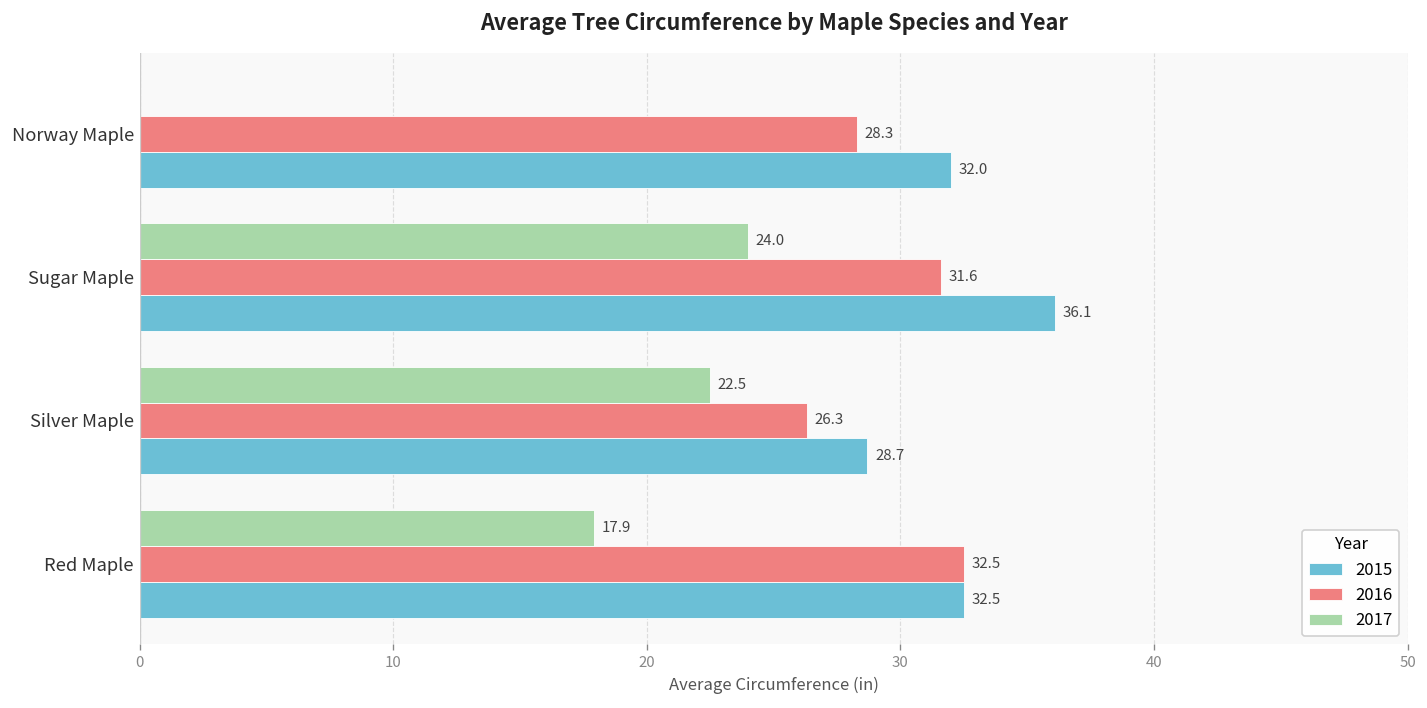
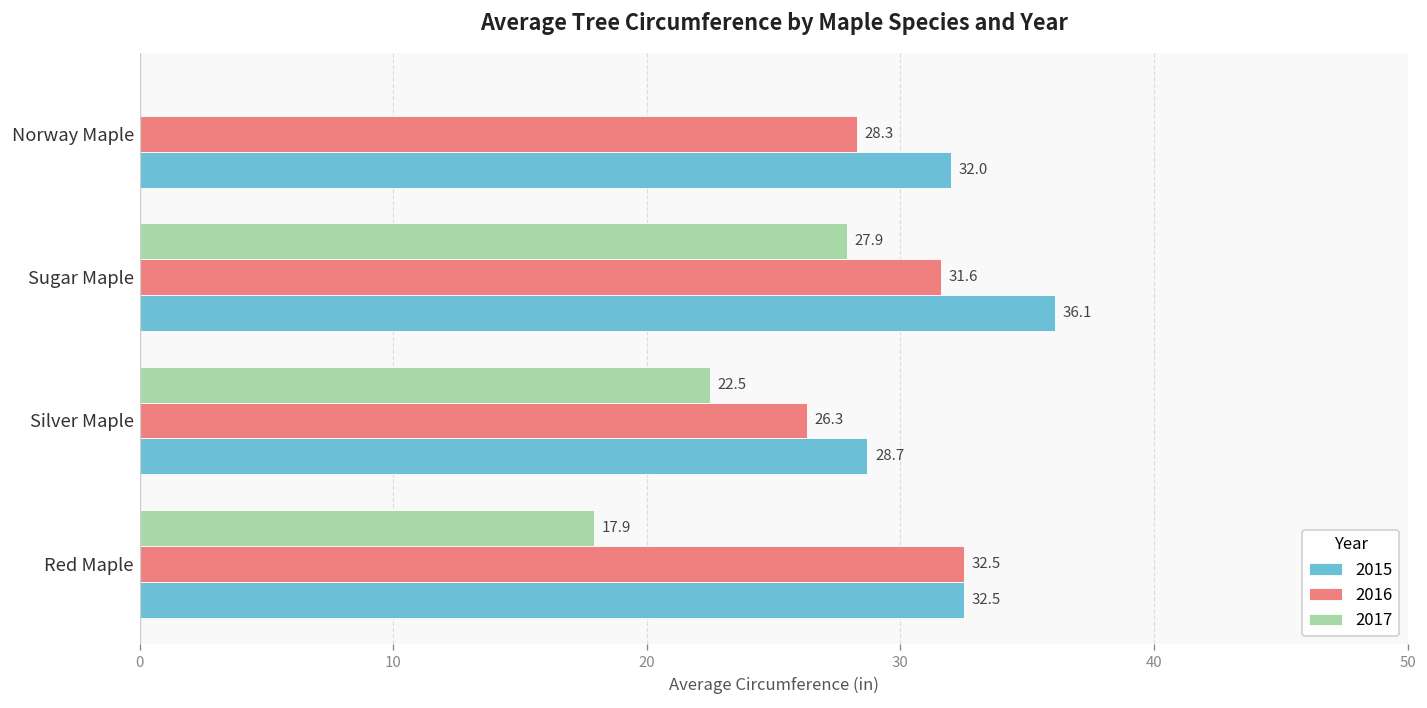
  {
    "2015": {
      "Norway Maple": 32.0,
      "Sugar Maple": 36.1,
      "Silver Maple": 28.7,
      "Red Maple": 32.5
    },
    "2016": {
      "Norway Maple": 28.3,
      "Sugar Maple": 31.6,
      "Silver Maple": 26.3,
      "Red Maple": 32.5
    },
    "2017": {
-     "Sugar Maple": 24.0,
+     "Sugar Maple": 27.9,
      "Silver Maple": 22.5,
      "Red Maple": 17.9
    }
  }
